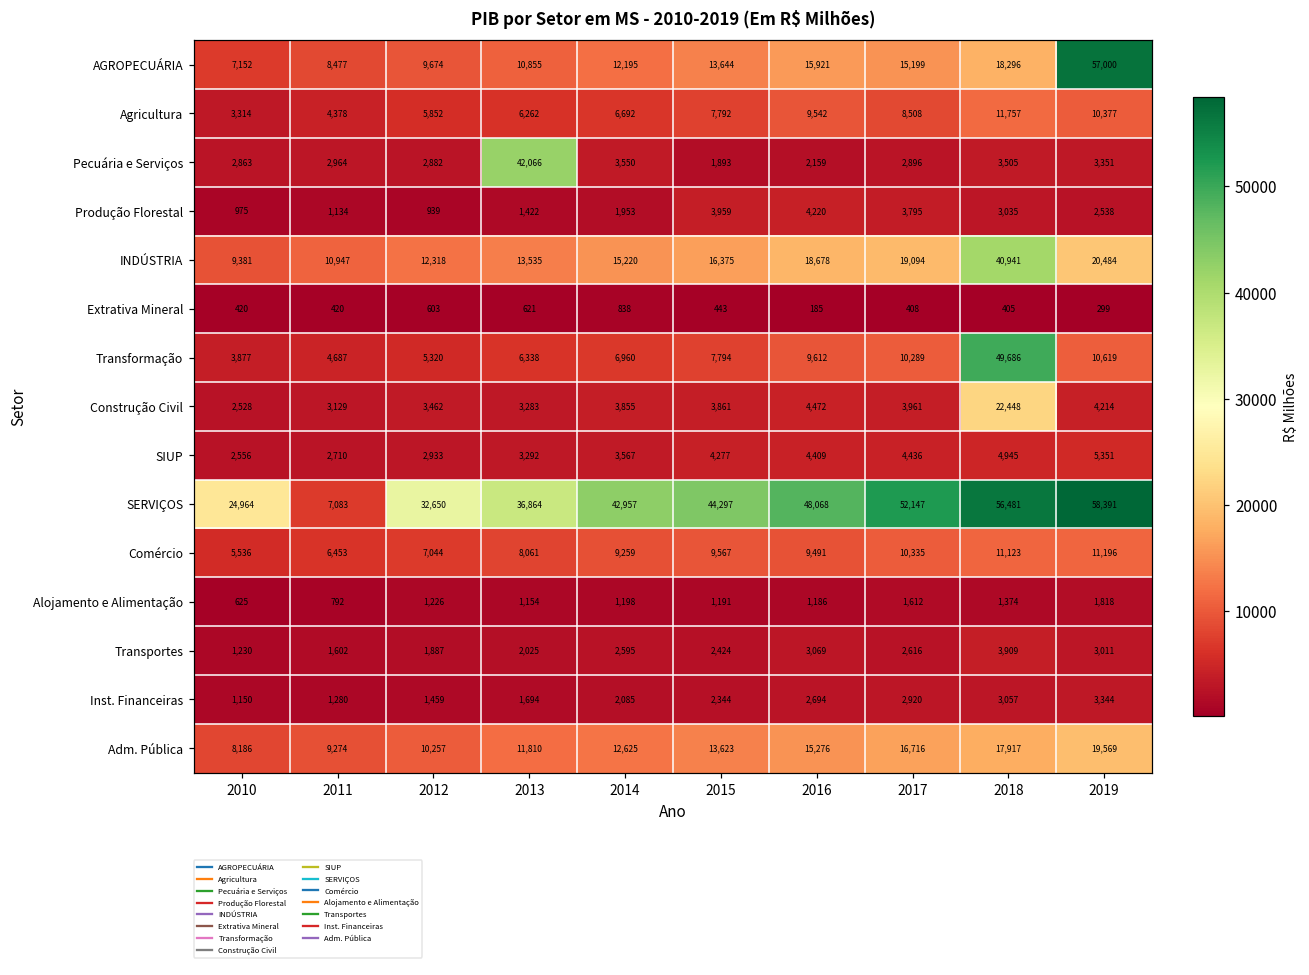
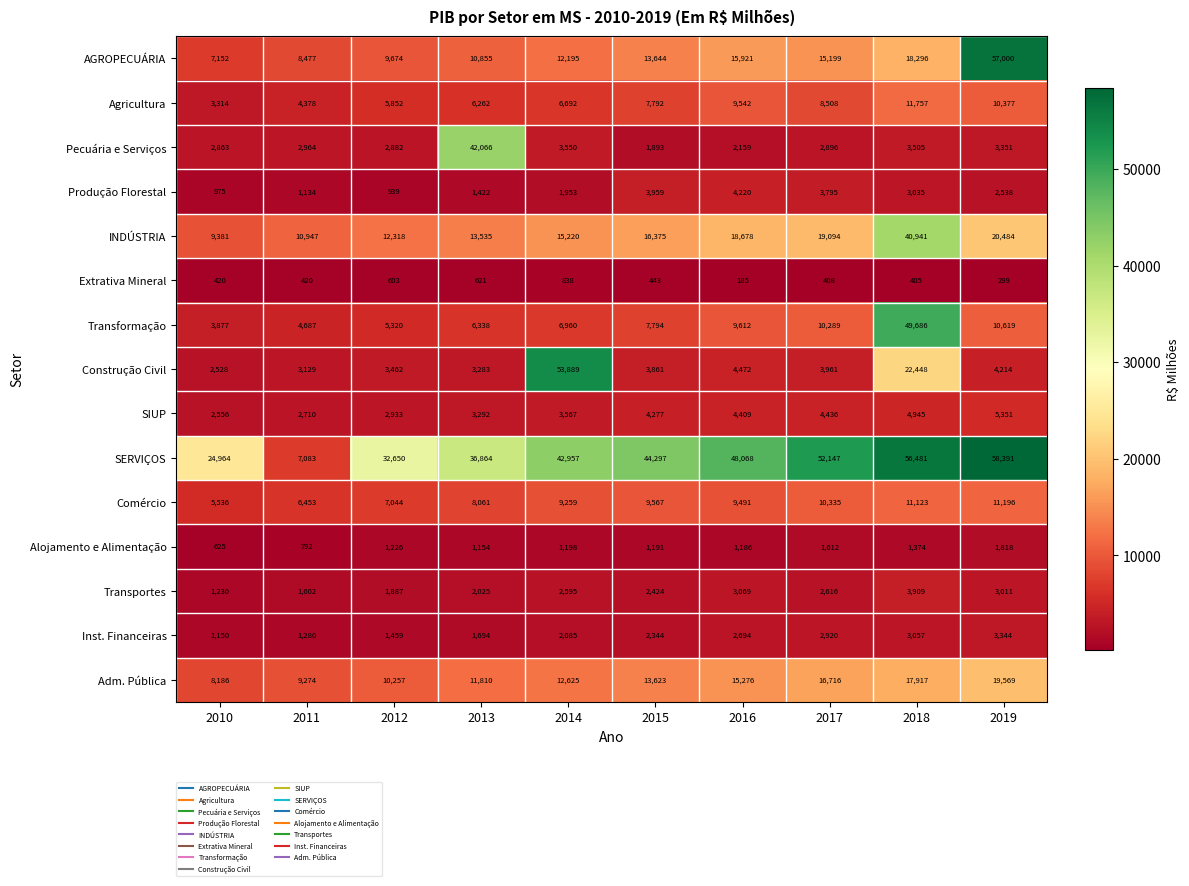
  {
    "AGROPECUÁRIA": {
      "2010": "7,152",
      "2011": "8,477",
      "2012": "9,674",
      "2013": "10,855",
      "2014": "12,195",
      "2015": "13,644",
      "2016": "15,921",
      "2017": "15,199",
      "2018": "18,296",
      "2019": "57,000"
    },
    "Agricultura": {
      "2010": "3,314",
      "2011": "4,378",
      "2012": "5,852",
      "2013": "6,262",
      "2014": "6,692",
      "2015": "7,792",
      "2016": "9,542",
      "2017": "8,508",
      "2018": "11,757",
      "2019": "10,377"
    },
    "Pecuária e Serviços": {
      "2010": "2,863",
      "2011": "2,964",
      "2012": "2,882",
      "2013": "42,066",
      "2014": "3,550",
      "2015": "1,893",
      "2016": "2,159",
      "2017": "2,896",
      "2018": "3,505",
      "2019": "3,351"
    },
    "Produção Florestal": {
      "2010": "975",
      "2011": "1,134",
      "2012": "939",
      "2013": "1,422",
      "2014": "1,953",
      "2015": "3,959",
      "2016": "4,220",
      "2017": "3,795",
      "2018": "3,035",
      "2019": "2,538"
    },
    "INDÚSTRIA": {
      "2010": "9,381",
      "2011": "10,947",
      "2012": "12,318",
      "2013": "13,535",
      "2014": "15,220",
      "2015": "16,375",
      "2016": "18,678",
      "2017": "19,094",
      "2018": "40,941",
      "2019": "20,484"
    },
    "Extrativa Mineral": {
      "2010": "420",
      "2011": "420",
      "2012": "603",
      "2013": "621",
      "2014": "838",
      "2015": "443",
      "2016": "185",
      "2017": "408",
      "2018": "405",
      "2019": "299"
    },
    "Transformação": {
      "2010": "3,877",
      "2011": "4,687",
      "2012": "5,320",
      "2013": "6,338",
      "2014": "6,960",
      "2015": "7,794",
      "2016": "9,612",
      "2017": "10,289",
      "2018": "49,686",
      "2019": "10,619"
    },
    "Construção Civil": {
      "2010": "2,528",
      "2011": "3,129",
      "2012": "3,462",
      "2013": "3,283",
-     "2014": "3,855",
+     "2014": "53,889",
      "2015": "3,861",
      "2016": "4,472",
      "2017": "3,961",
      "2018": "22,448",
      "2019": "4,214"
    },
    "SIUP": {
      "2010": "2,556",
      "2011": "2,710",
      "2012": "2,933",
      "2013": "3,292",
      "2014": "3,567",
      "2015": "4,277",
      "2016": "4,409",
      "2017": "4,436",
      "2018": "4,945",
      "2019": "5,351"
    },
    "SERVIÇOS": {
      "2010": "24,964",
      "2011": "7,083",
      "2012": "32,650",
      "2013": "36,864",
      "2014": "42,957",
      "2015": "44,297",
      "2016": "48,068",
      "2017": "52,147",
      "2018": "56,481",
      "2019": "58,391"
    },
    "Comércio": {
      "2010": "5,536",
      "2011": "6,453",
      "2012": "7,044",
      "2013": "8,061",
      "2014": "9,259",
      "2015": "9,567",
      "2016": "9,491",
      "2017": "10,335",
      "2018": "11,123",
      "2019": "11,196"
    },
    "Alojamento e Alimentação": {
      "2010": "625",
      "2011": "792",
      "2012": "1,226",
      "2013": "1,154",
      "2014": "1,198",
      "2015": "1,191",
      "2016": "1,186",
      "2017": "1,612",
      "2018": "1,374",
      "2019": "1,818"
    },
    "Transportes": {
      "2010": "1,230",
      "2011": "1,602",
      "2012": "1,887",
      "2013": "2,025",
      "2014": "2,595",
      "2015": "2,424",
      "2016": "3,069",
      "2017": "2,616",
      "2018": "3,909",
      "2019": "3,011"
    },
    "Inst. Financeiras": {
      "2010": "1,150",
      "2011": "1,280",
      "2012": "1,459",
      "2013": "1,694",
      "2014": "2,085",
      "2015": "2,344",
      "2016": "2,694",
      "2017": "2,920",
      "2018": "3,057",
      "2019": "3,344"
    },
    "Adm. Pública": {
      "2010": "8,186",
      "2011": "9,274",
      "2012": "10,257",
      "2013": "11,810",
      "2014": "12,625",
      "2015": "13,623",
      "2016": "15,276",
      "2017": "16,716",
      "2018": "17,917",
      "2019": "19,569"
    }
  }
